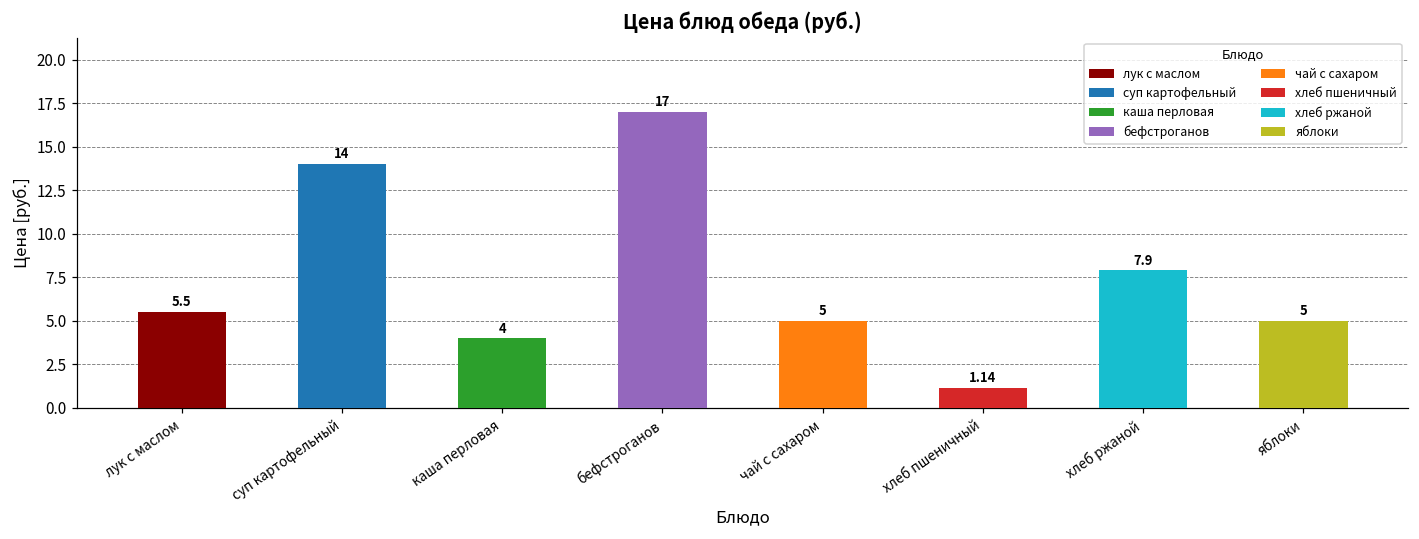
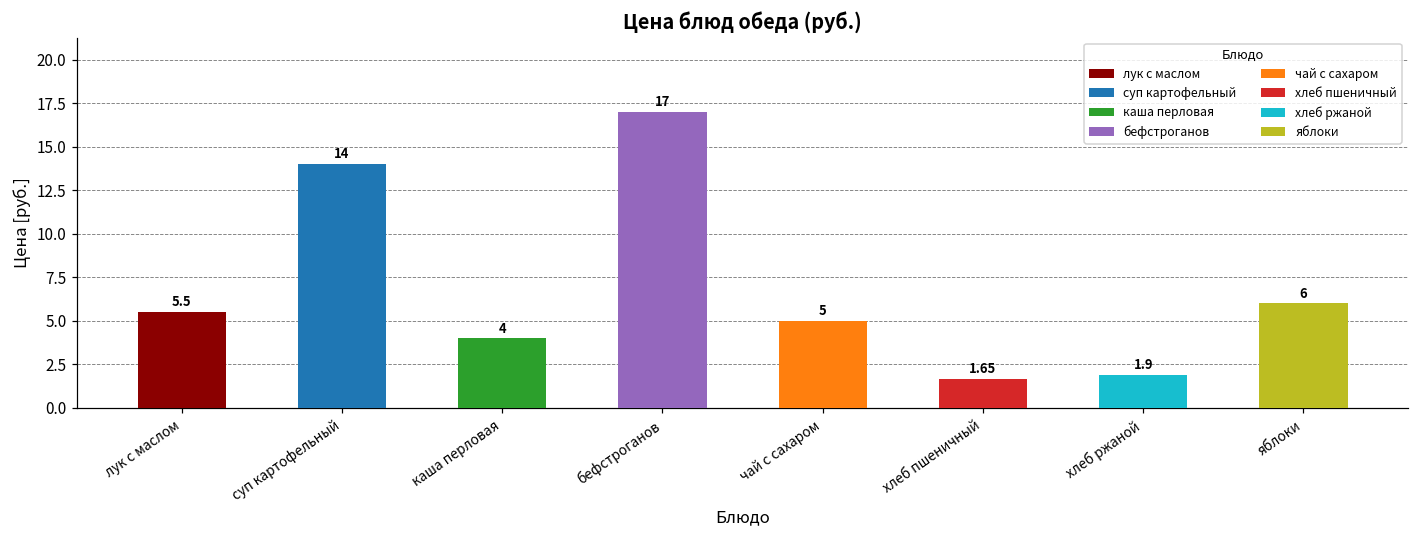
  {
    "лук с маслом": 5.5,
    "суп картофельный": 14,
    "каша перловая": 4,
    "бефстроганов": 17,
    "чай с сахаром": 5,
-   "хлеб пшеничный": 1.14,
-   "хлеб ржаной": 7.9,
-   "яблоки": 5
+   "хлеб пшеничный": 1.65,
+   "хлеб ржаной": 1.9,
+   "яблоки": 6
  }
